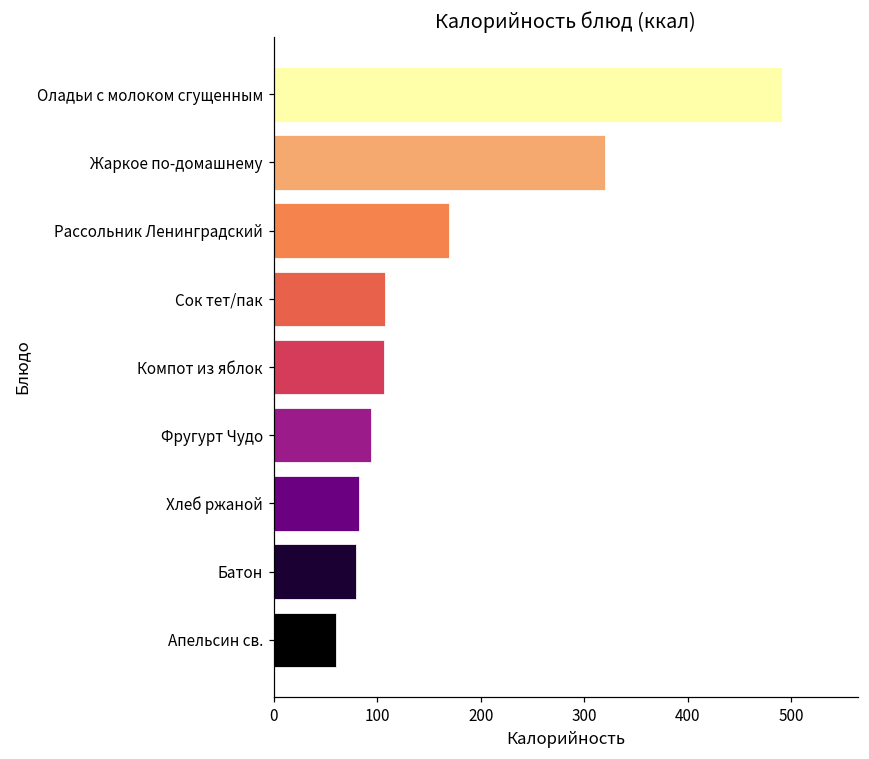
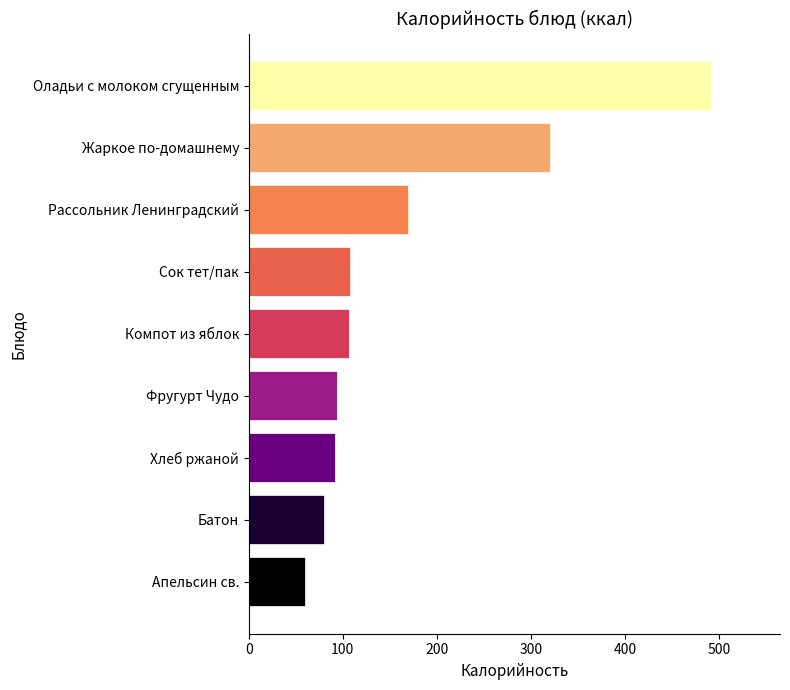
  {
    "Оладьи с молоком сгущенным": 490,
    "Жаркое по-домашнему": 320,
    "Рассольник Ленинградский": 170,
    "Сок тет/пак": 110,
    "Компот из яблок": 110,
    "Фругурт Чудо": 90,
-   "Хлеб ржаной": 80,
+   "Хлеб ржаной": 90,
    "Батон": 80,
    "Апельсин св.": 60
  }
